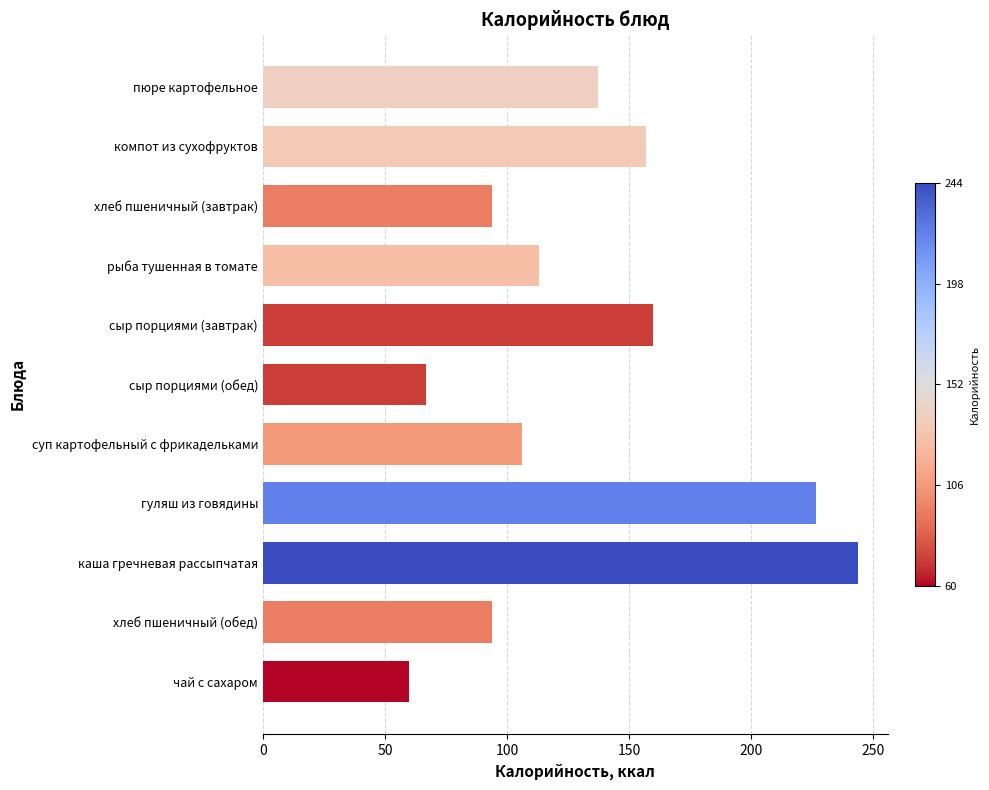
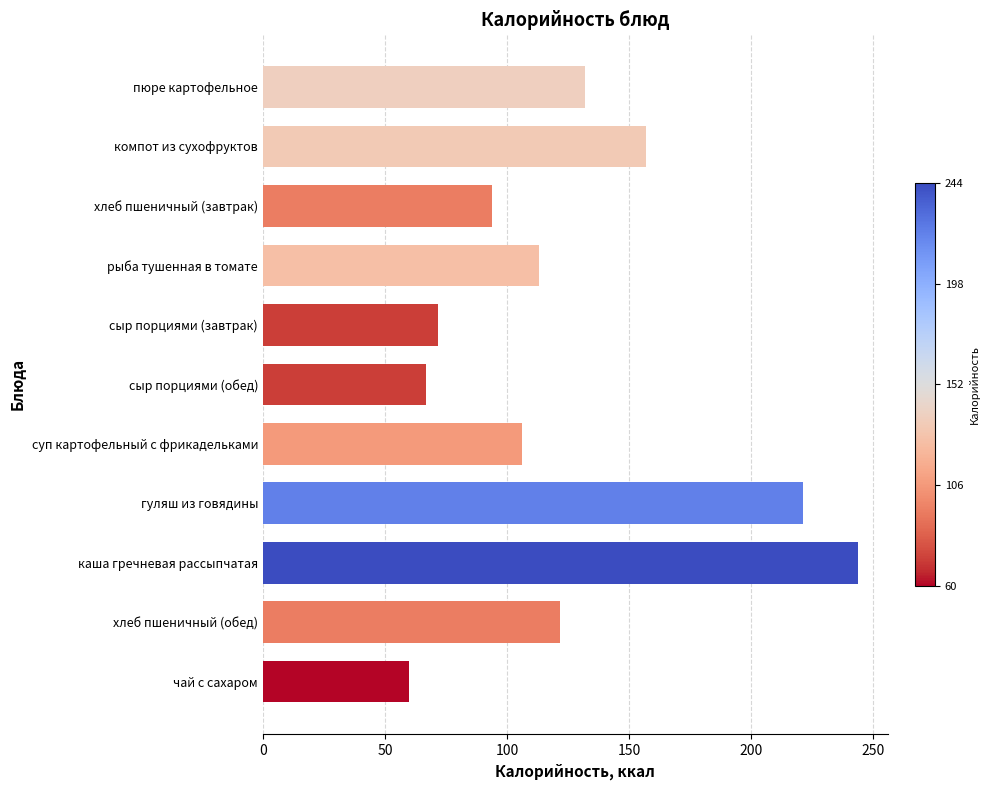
  {
-   "пюре картофельное": 137,
+   "пюре картофельное": 132,
    "компот из сухофруктов": 157,
    "хлеб пшеничный (завтрак)": 94,
    "рыба тушенная в томате": 113,
-   "сыр порциями (завтрак)": 160,
+   "сыр порциями (завтрак)": 72,
    "сыр порциями (обед)": 67,
    "суп картофельный с фрикадельками": 106,
-   "гуляш из говядины": 227,
+   "гуляш из говядины": 221,
    "каша гречневая рассыпчатая": 244,
-   "хлеб пшеничный (обед)": 94,
+   "хлеб пшеничный (обед)": 122,
    "чай с сахаром": 60
  }
